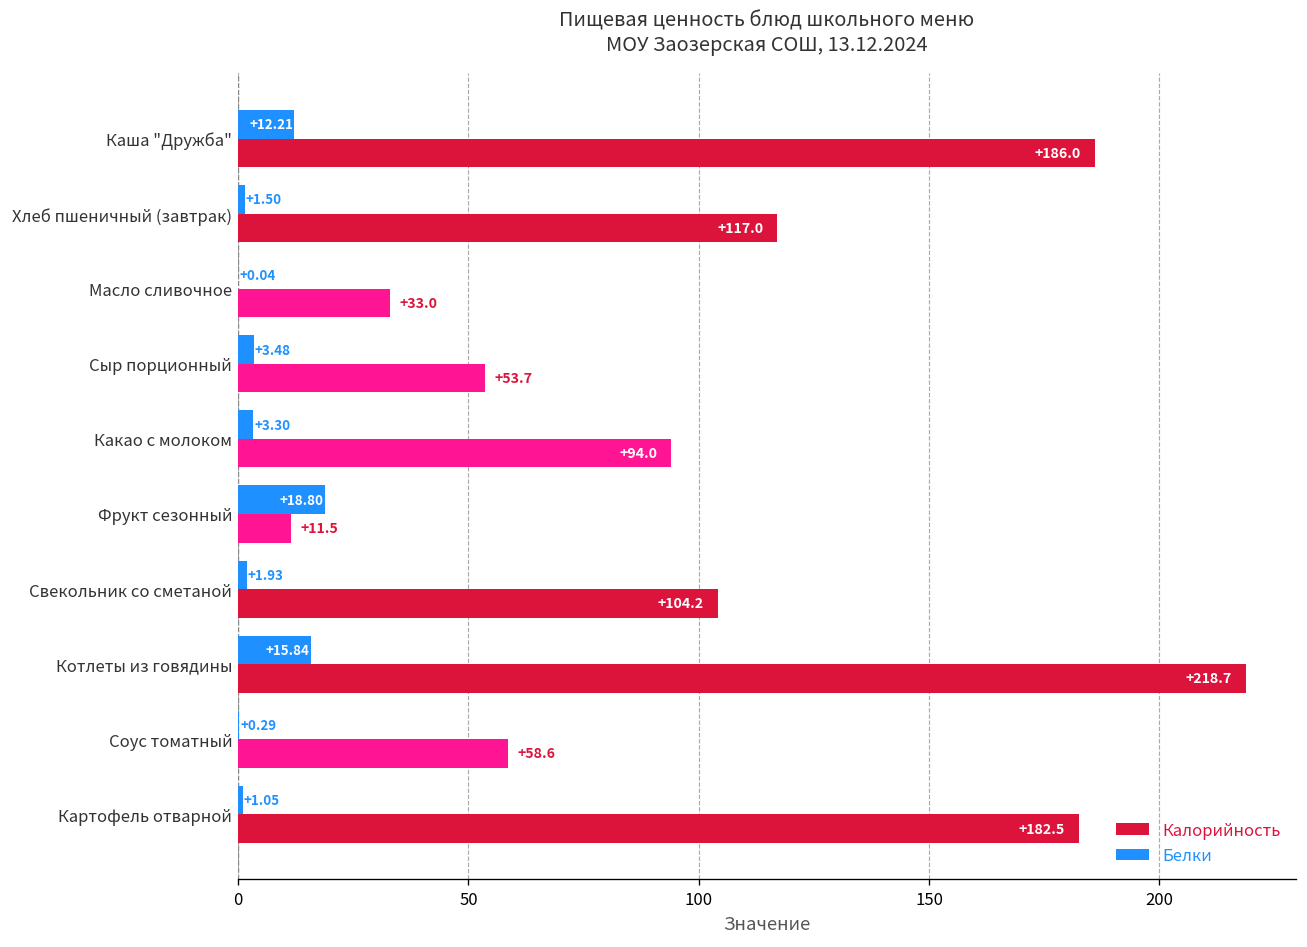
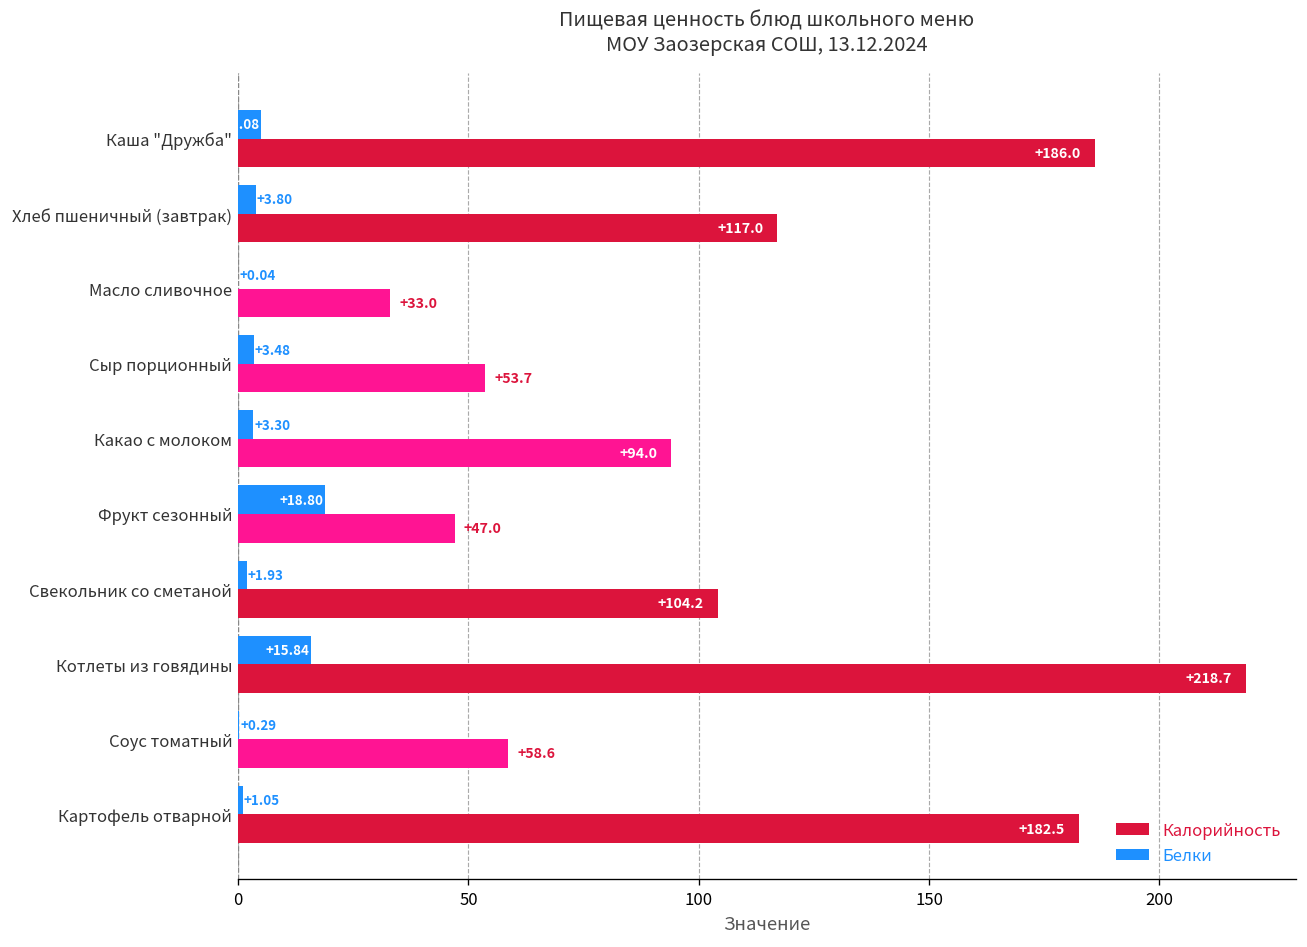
  {
    "Калорийность": {
      "Каша \"Дружба\"": "+186.0",
      "Хлеб пшеничный (завтрак)": "+117.0",
      "Масло сливочное": "+33.0",
      "Сыр порционный": "+53.7",
      "Какао с молоком": "+94.0",
-     "Фрукт сезонный": "+11.5",
+     "Фрукт сезонный": "+47.0",
      "Свекольник со сметаной": "+104.2",
      "Котлеты из говядины": "+218.7",
      "Соус томатный": "+58.6",
      "Картофель отварной": "+182.5"
    },
    "Белки": {
-     "Каша \"Дружба\"": "+12.21",
-     "Хлеб пшеничный (завтрак)": "+1.50",
+     "Каша \"Дружба\"": "+5.08",
+     "Хлеб пшеничный (завтрак)": "+3.80",
      "Масло сливочное": "+0.04",
      "Сыр порционный": "+3.48",
      "Какао с молоком": "+3.30",
      "Фрукт сезонный": "+18.80",
      "Свекольник со сметаной": "+1.93",
      "Котлеты из говядины": "+15.84",
      "Соус томатный": "+0.29",
      "Картофель отварной": "+1.05"
    }
  }
